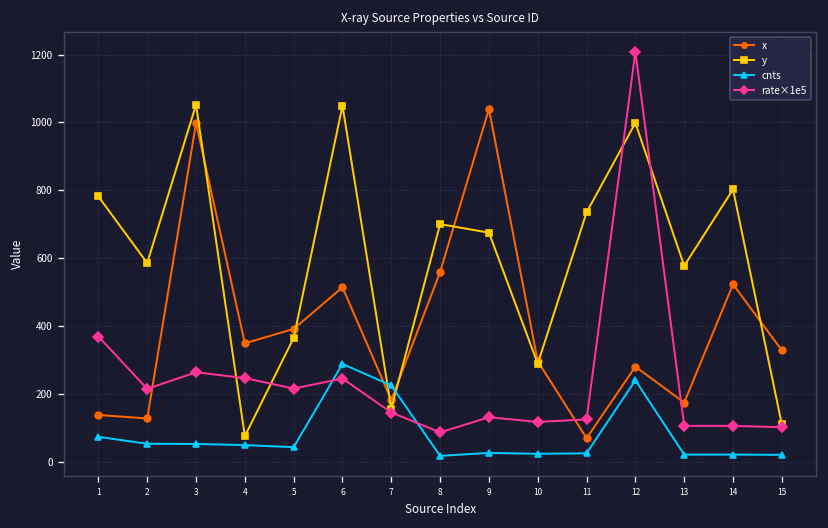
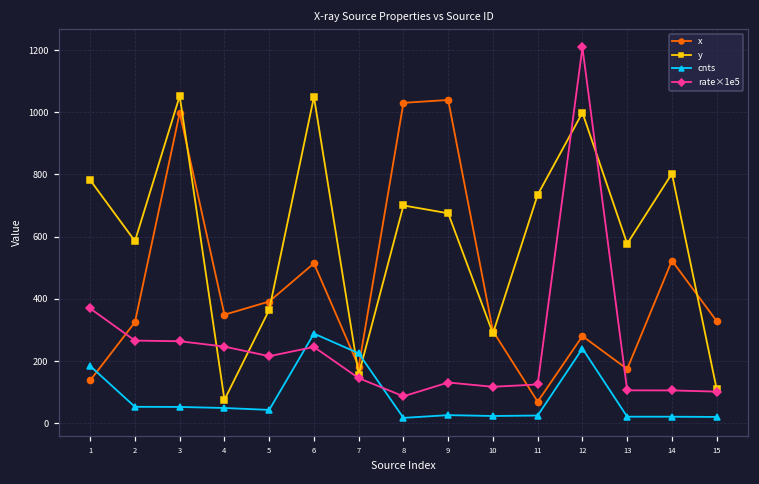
  {
    "x": {
      "1": 140,
-     "2": 130,
+     "2": 320,
      "3": 1000,
      "4": 350,
      "5": 390,
      "6": 510,
      "7": 180,
-     "8": 560,
+     "8": 1030,
      "9": 1040,
      "11": 70,
      "12": 280,
      "13": 170,
      "14": 520,
      "15": 330
    },
    "y": {
      "1": 780,
      "2": 590,
      "3": 1050,
      "4": 80,
      "5": 360,
      "6": 1050,
      "7": 160,
      "8": 700,
      "9": 680,
      "11": 730,
      "12": 1000,
      "13": 580,
      "14": 800
    },
    "cnts": {
-     "1": 70,
+     "1": 180,
      "2": 50,
      "3": 50,
      "4": 50,
      "5": 40,
      "6": 290,
      "7": 220,
      "8": 20,
      "9": 30,
      "10": 20,
      "11": 20,
      "12": 240,
      "13": 20,
      "14": 20,
      "15": 20
    },
    "rate×1e5": {
      "1": 370,
-     "2": 210,
+     "2": 270,
      "3": 260,
      "4": 250,
      "5": 220,
      "6": 250,
      "7": 140,
      "8": 90,
      "9": 130,
      "10": 120,
      "11": 120,
      "12": 1210,
      "13": 110,
      "14": 110
    }
  }
